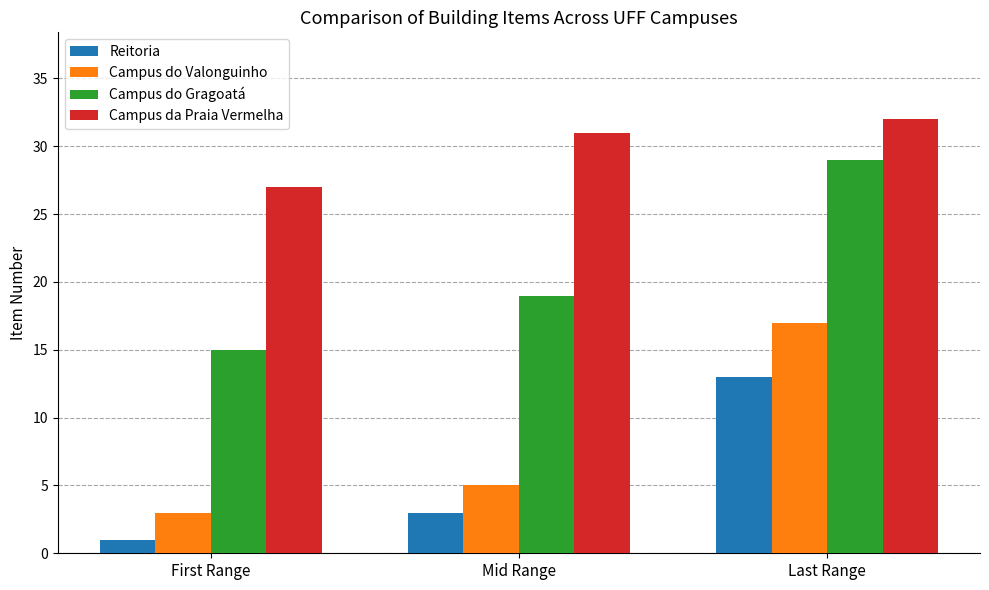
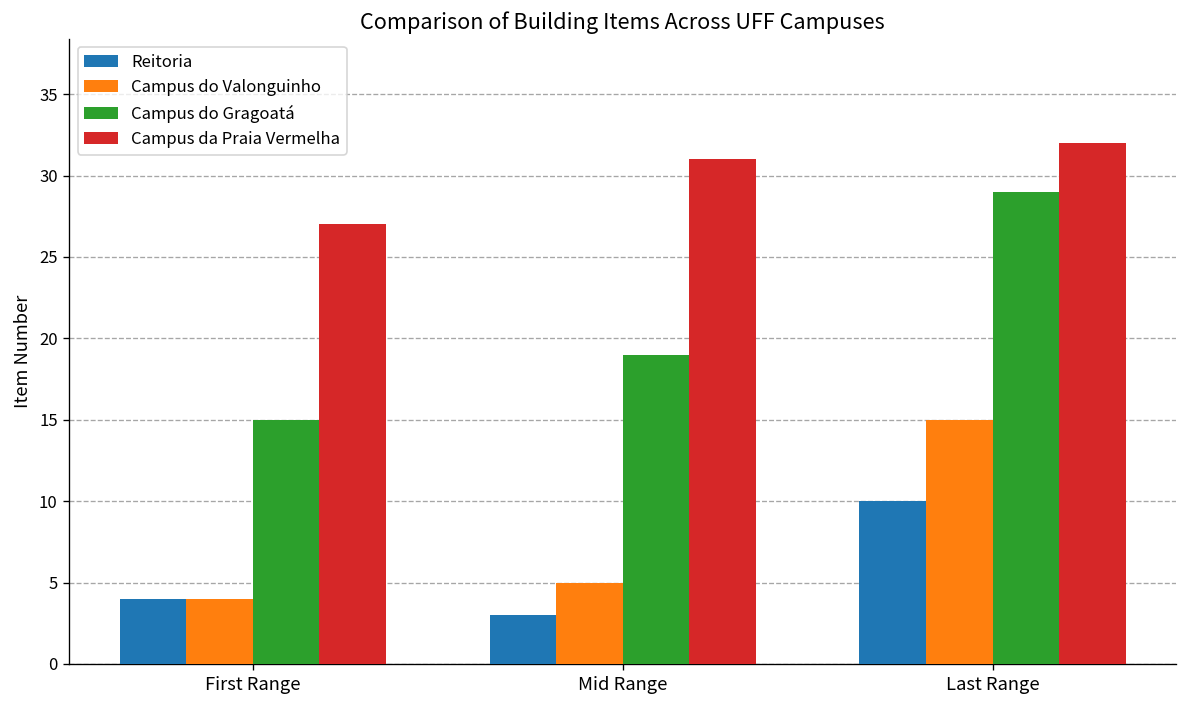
  {
    "Reitoria": {
-     "First Range": 1,
+     "First Range": 4,
      "Mid Range": 3,
-     "Last Range": 13
+     "Last Range": 10
    },
    "Campus do Valonguinho": {
-     "First Range": 3,
+     "First Range": 4,
      "Mid Range": 5,
-     "Last Range": 17
+     "Last Range": 15
    },
    "Campus do Gragoatá": {
      "First Range": 15,
      "Mid Range": 19,
      "Last Range": 29
    },
    "Campus da Praia Vermelha": {
      "First Range": 27,
      "Mid Range": 31,
      "Last Range": 32
    }
  }
